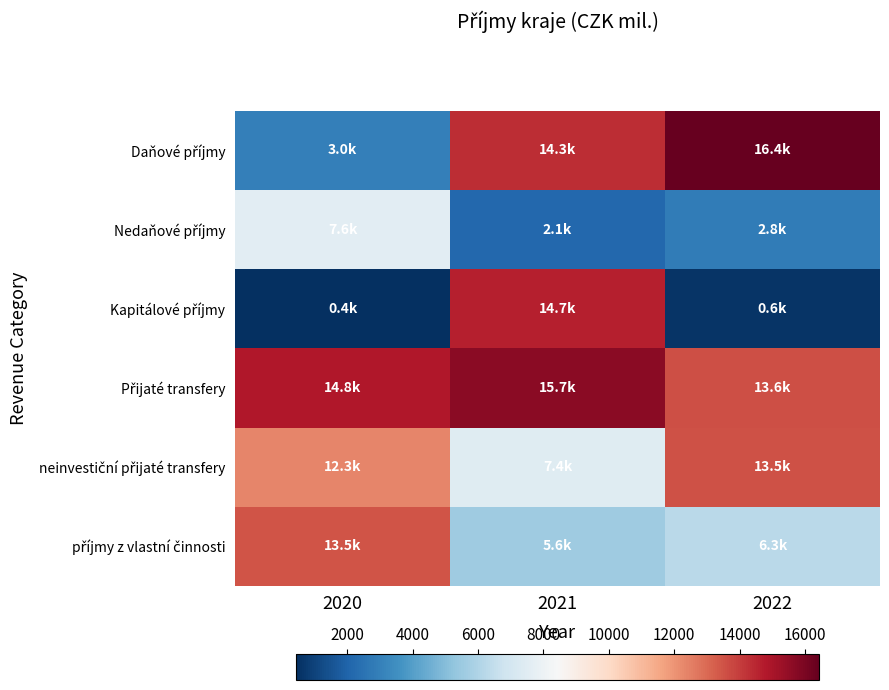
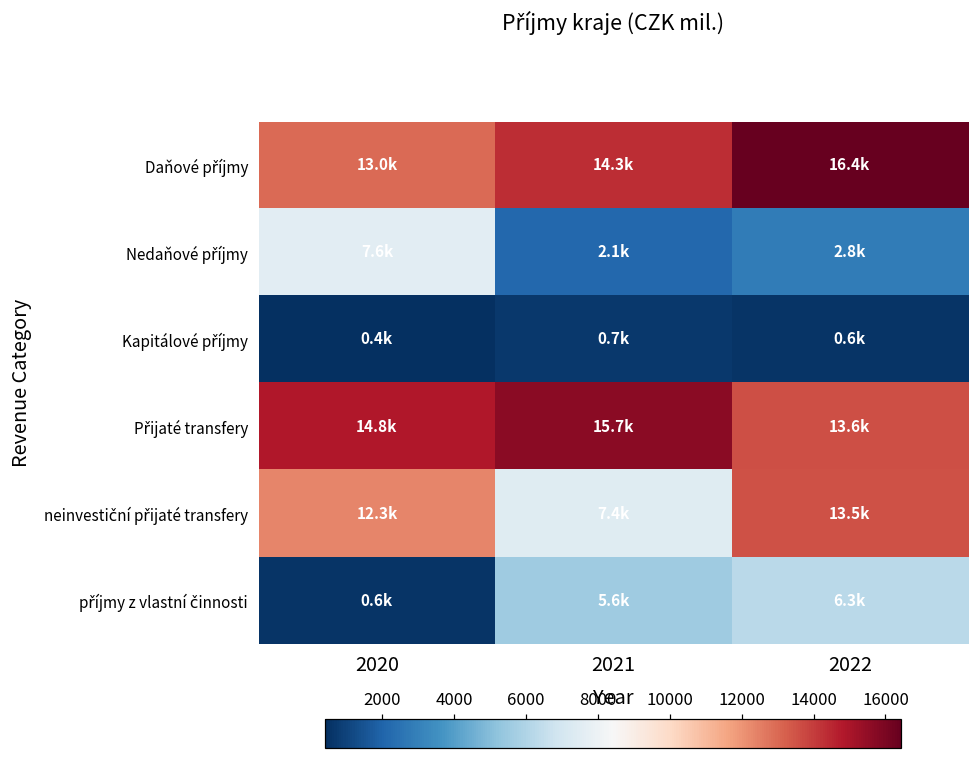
  {
    "Daňové příjmy": {
-     "2020": "3.0k",
+     "2020": "13.0k",
      "2021": "14.3k",
      "2022": "16.4k"
    },
    "Nedaňové příjmy": {
      "2021": "2.1k",
      "2022": "2.8k"
    },
    "Kapitálové příjmy": {
      "2020": "0.4k",
-     "2021": "14.7k",
+     "2021": "0.7k",
      "2022": "0.6k"
    },
    "Přijaté transfery": {
      "2020": "14.8k",
      "2021": "15.7k",
      "2022": "13.6k"
    },
    "neinvestiční přijaté transfery": {
      "2020": "12.3k",
      "2022": "13.5k"
    },
    "příjmy z vlastní činnosti": {
-     "2020": "13.5k",
+     "2020": "0.6k",
      "2021": "5.6k",
      "2022": "6.3k"
    }
  }
